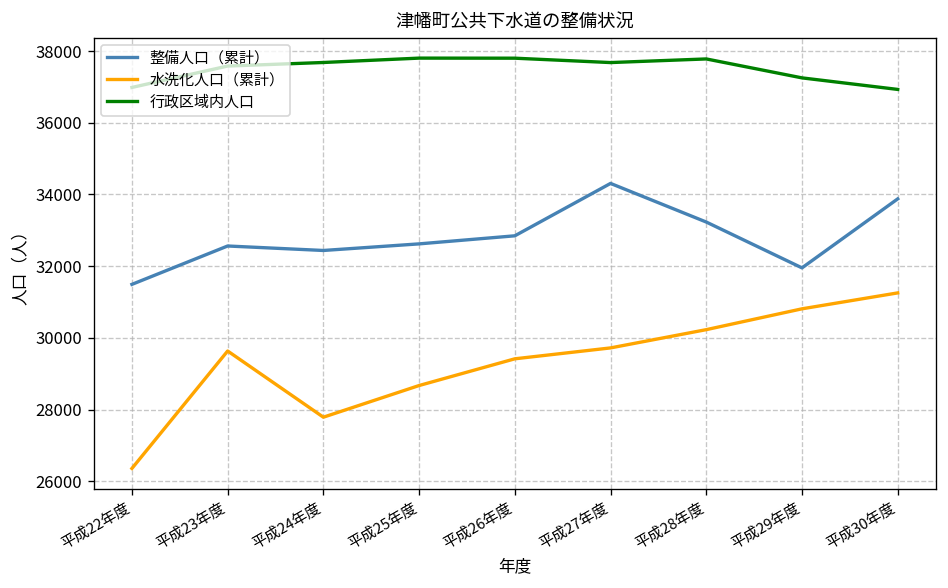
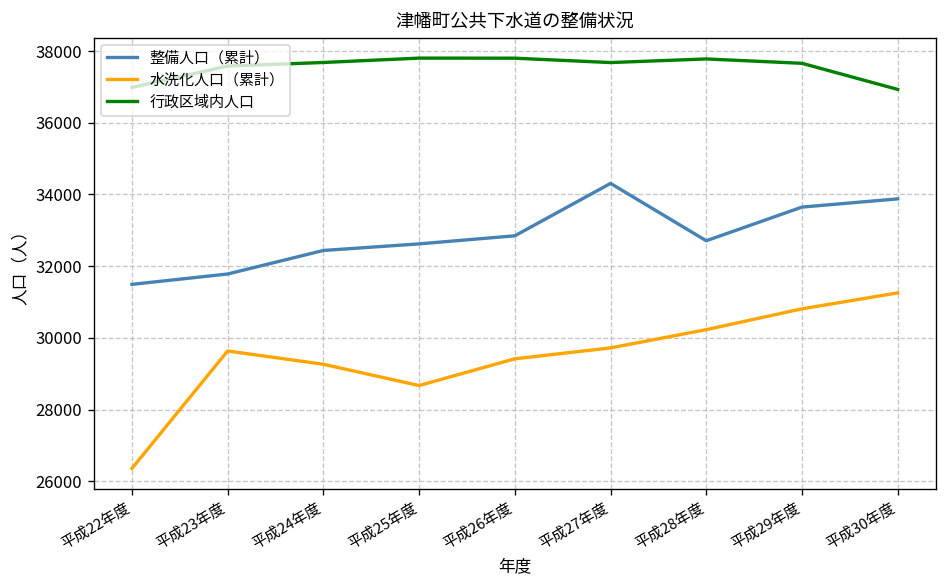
  {
    "整備人口（累計）": {
      "平成22年度": 31500,
-     "平成23年度": 32600,
+     "平成23年度": 31800,
      "平成24年度": 32400,
      "平成25年度": 32600,
      "平成26年度": 32800,
      "平成27年度": 34300,
-     "平成28年度": 33200,
-     "平成29年度": 32000,
+     "平成28年度": 32700,
+     "平成29年度": 33600,
      "平成30年度": 33900
    },
    "水洗化人口（累計）": {
      "平成22年度": 26400,
      "平成23年度": 29600,
-     "平成24年度": 27800,
+     "平成24年度": 29300,
      "平成25年度": 28700,
      "平成26年度": 29400,
      "平成27年度": 29700,
      "平成28年度": 30200,
      "平成29年度": 30800,
      "平成30年度": 31300
    },
    "行政区域内人口": {
      "平成24年度": 37700,
      "平成25年度": 37800,
      "平成26年度": 37800,
      "平成27年度": 37700,
      "平成28年度": 37800,
-     "平成29年度": 37300,
+     "平成29年度": 37700,
      "平成30年度": 36900
    }
  }
